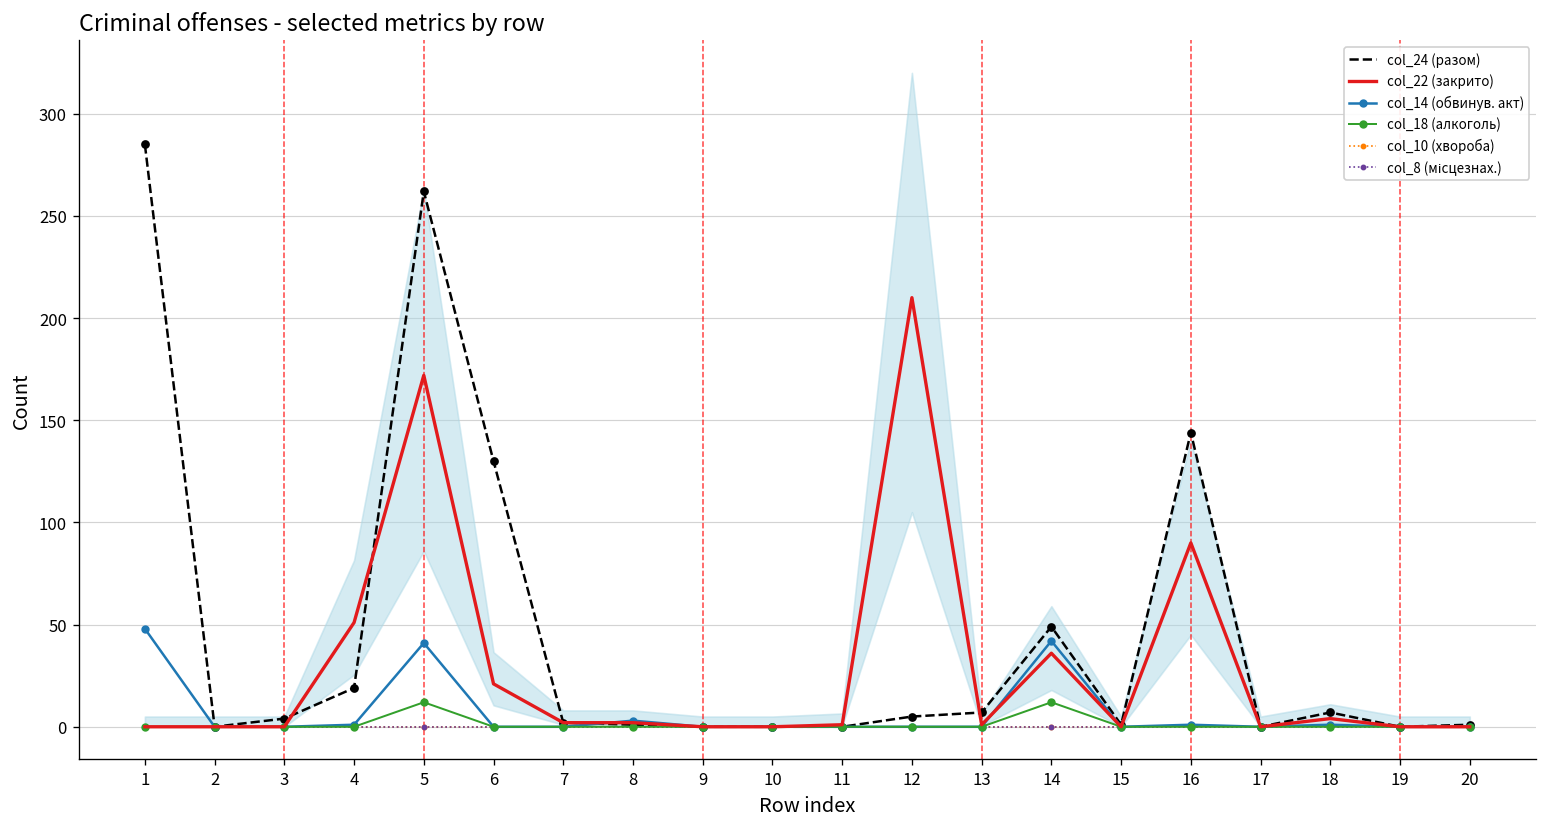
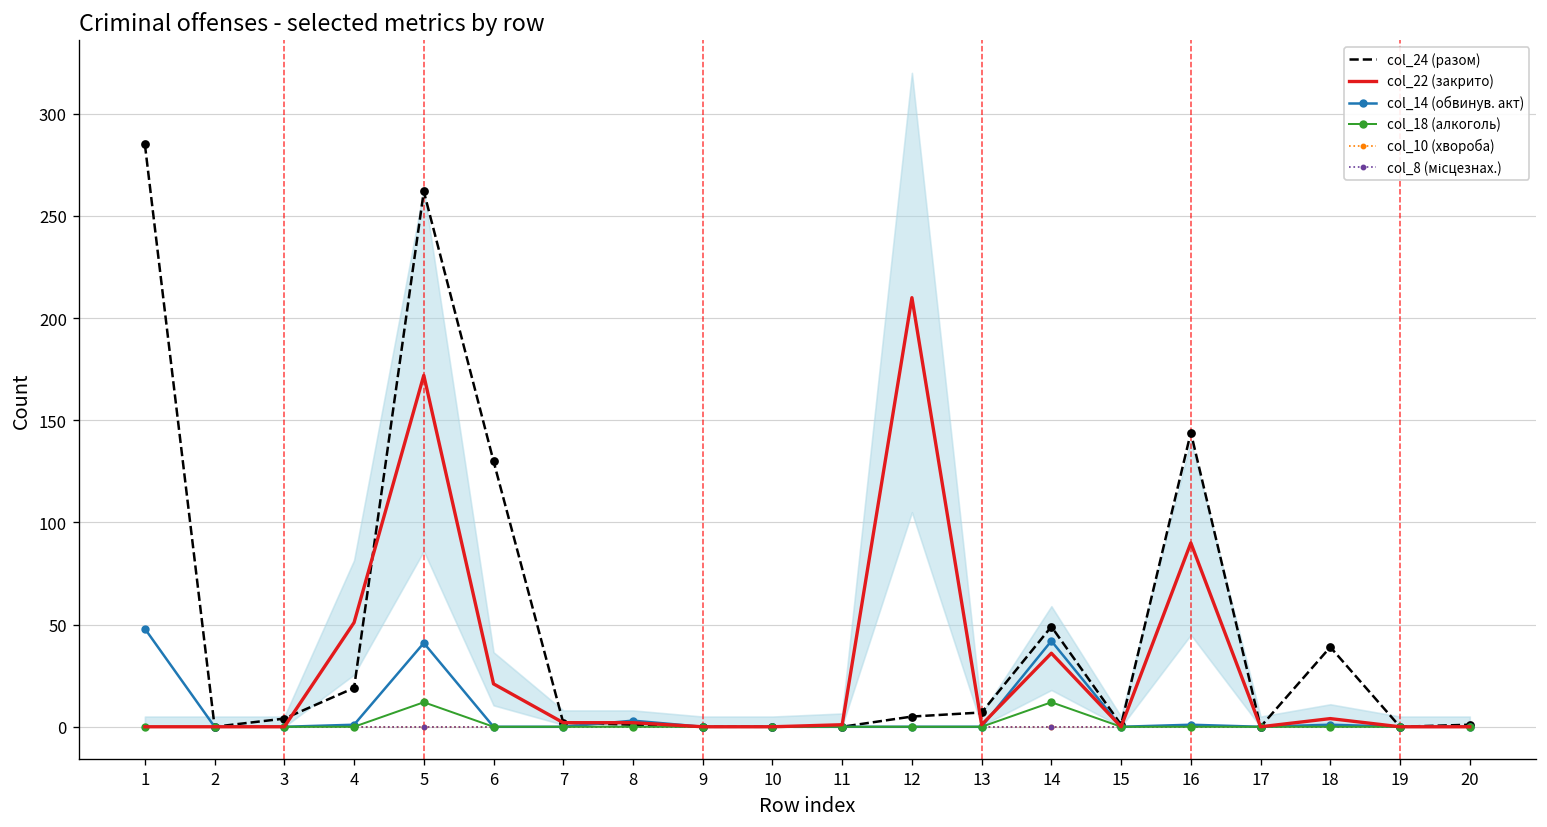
  {
    "col_24 (разом)": {
      "1": 285,
      "4": 19,
      "6": 130,
      "12": 5,
      "14": 49,
      "16": 144,
-     "18": 7
+     "18": 39
    },
    "col_22 (закрито)": {
      "4": 51,
      "5": 172,
      "6": 21,
      "12": 210,
      "14": 36,
      "16": 90,
      "18": 4
    },
    "col_14 (обвинув. акт)": {
      "1": 48,
      "5": 41,
      "14": 42
    },
    "col_18 (алкоголь)": {
      "5": 12,
      "14": 12
    },
    "col_8 (місцезнах.)": {
      "5": 0,
      "14": 0
    }
  }
